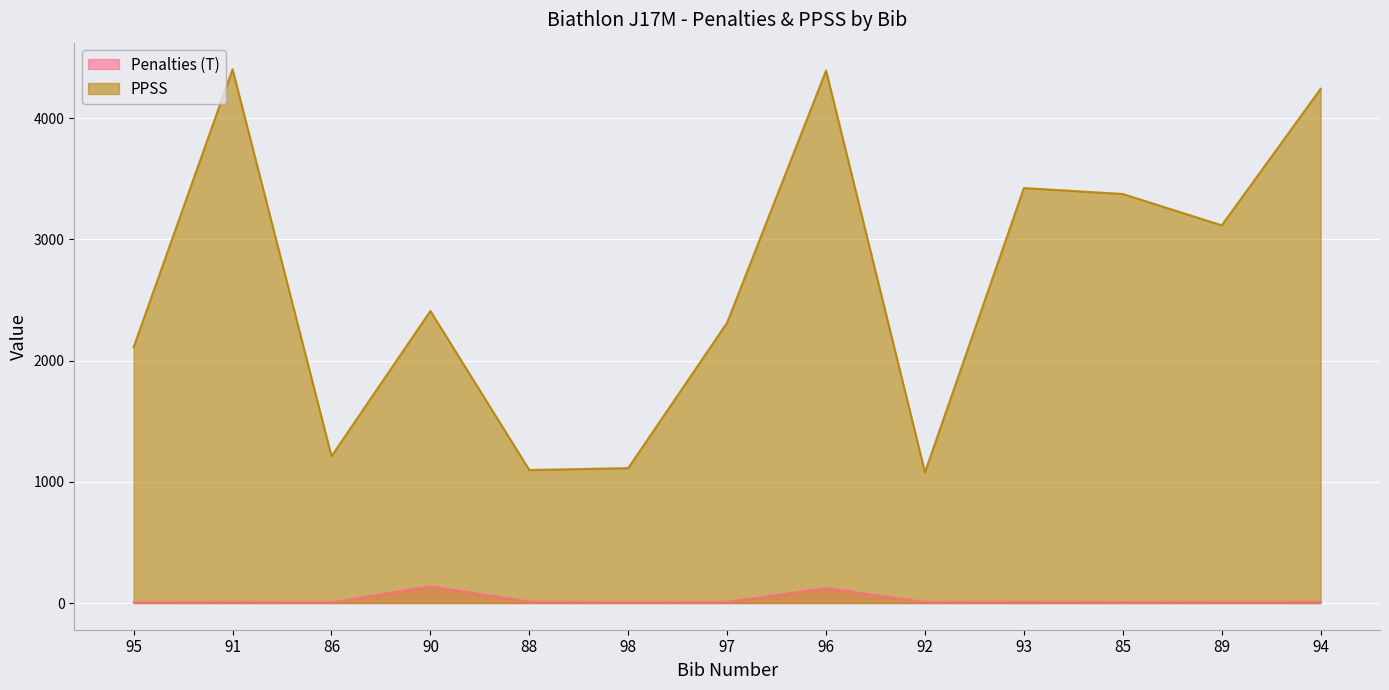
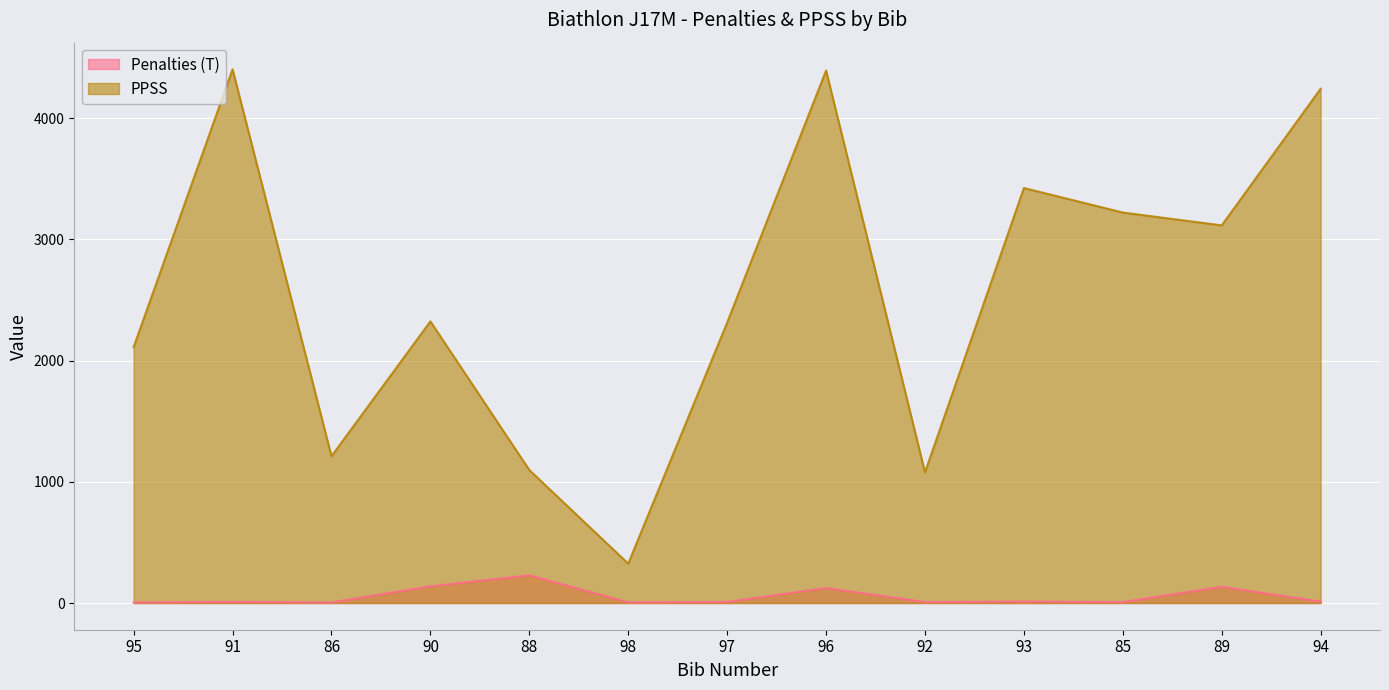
  {
    "Penalties (T)": {
      "95": 10,
      "91": 10,
      "86": 10,
      "90": 140,
-     "88": 10,
+     "88": 230,
      "98": 10,
      "97": 10,
      "96": 120,
      "92": 10,
      "93": 10,
      "85": 10,
-     "89": 10,
+     "89": 130,
      "94": 10
    },
    "PPSS": {
      "95": 2110,
      "91": 4400,
      "86": 1210,
-     "90": 2410,
+     "90": 2320,
      "88": 1100,
-     "98": 1110,
+     "98": 330,
      "97": 2310,
      "96": 4390,
      "92": 1080,
      "93": 3420,
-     "85": 3370,
+     "85": 3220,
      "89": 3120,
      "94": 4240
    }
  }
